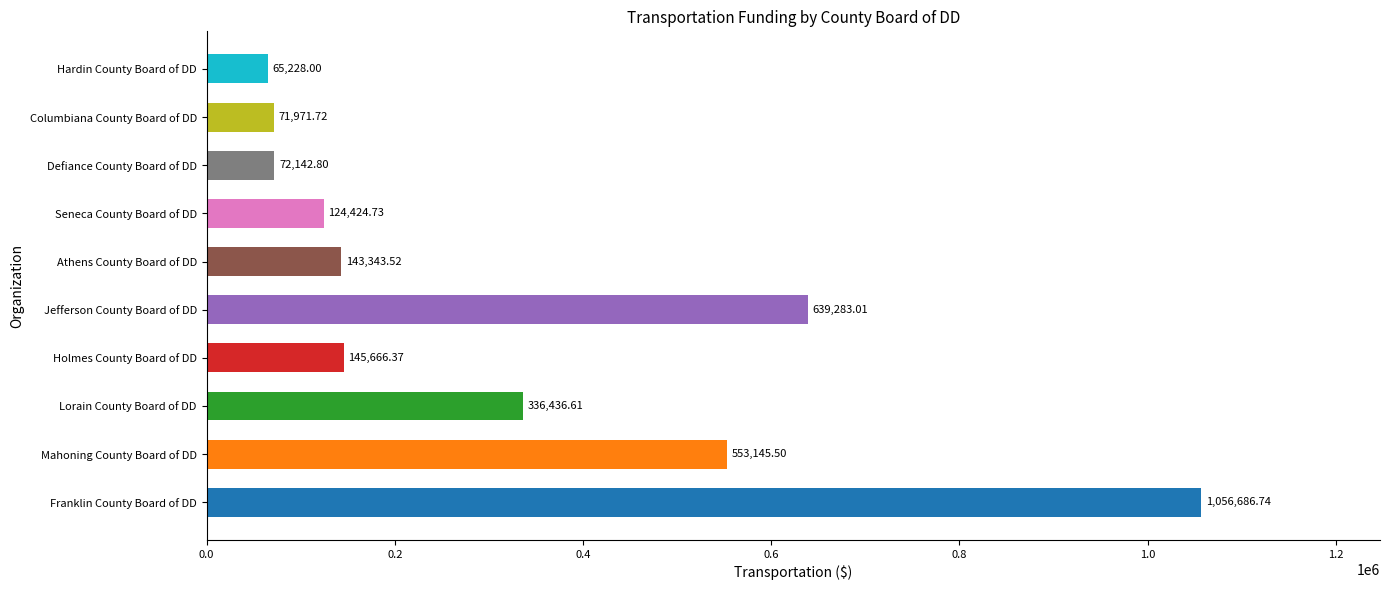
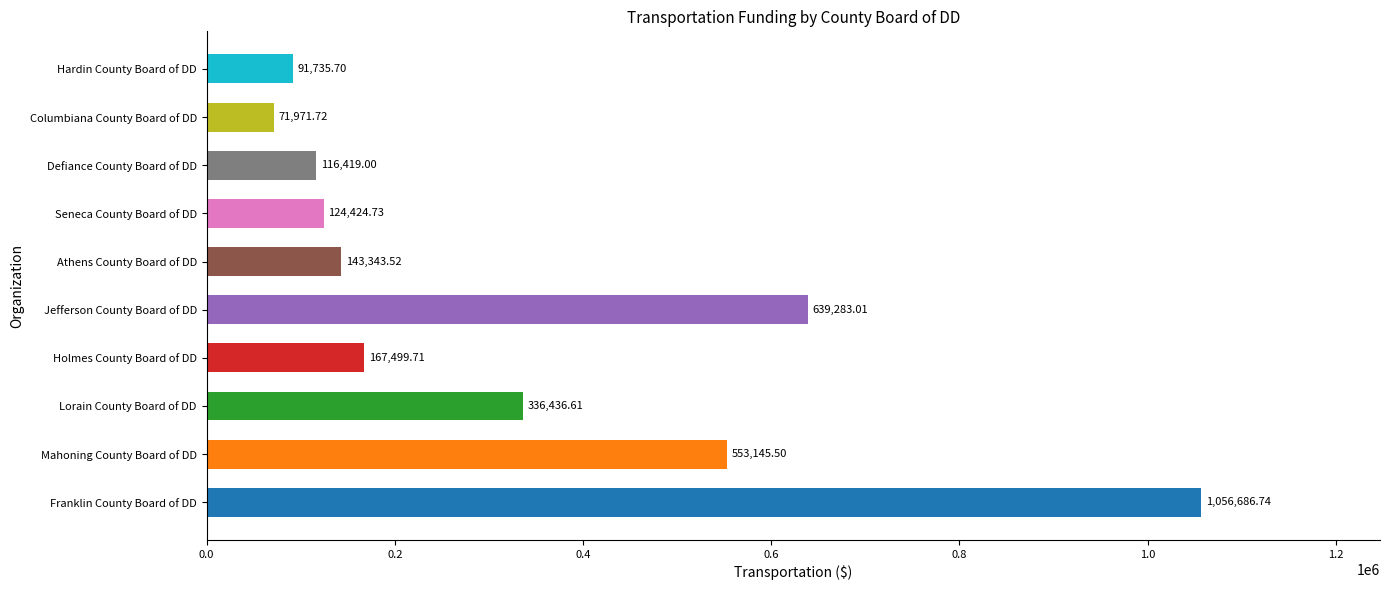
  {
-   "Hardin County Board of DD": "65,228.00",
+   "Hardin County Board of DD": "91,735.70",
    "Columbiana County Board of DD": "71,971.72",
-   "Defiance County Board of DD": "72,142.80",
+   "Defiance County Board of DD": "116,419.00",
    "Seneca County Board of DD": "124,424.73",
    "Athens County Board of DD": "143,343.52",
    "Jefferson County Board of DD": "639,283.01",
-   "Holmes County Board of DD": "145,666.37",
+   "Holmes County Board of DD": "167,499.71",
    "Lorain County Board of DD": "336,436.61",
    "Mahoning County Board of DD": "553,145.50",
    "Franklin County Board of DD": "1,056,686.74"
  }
